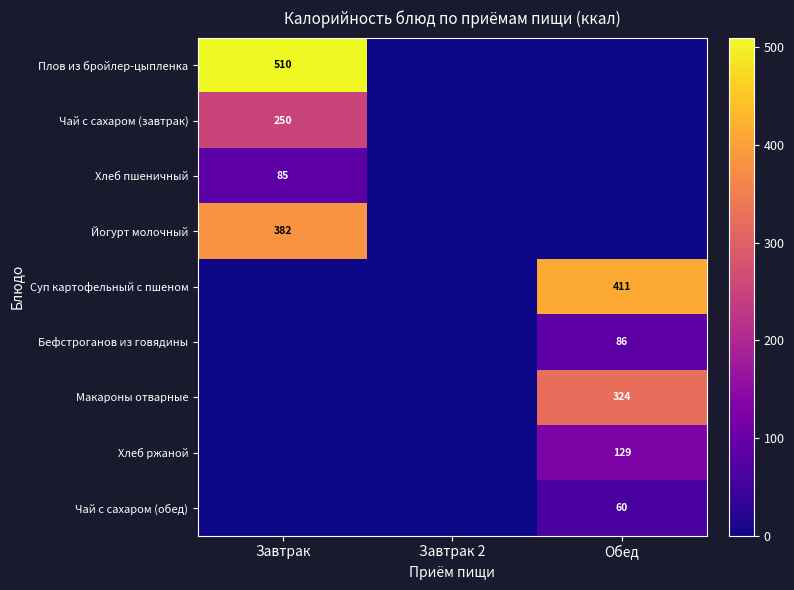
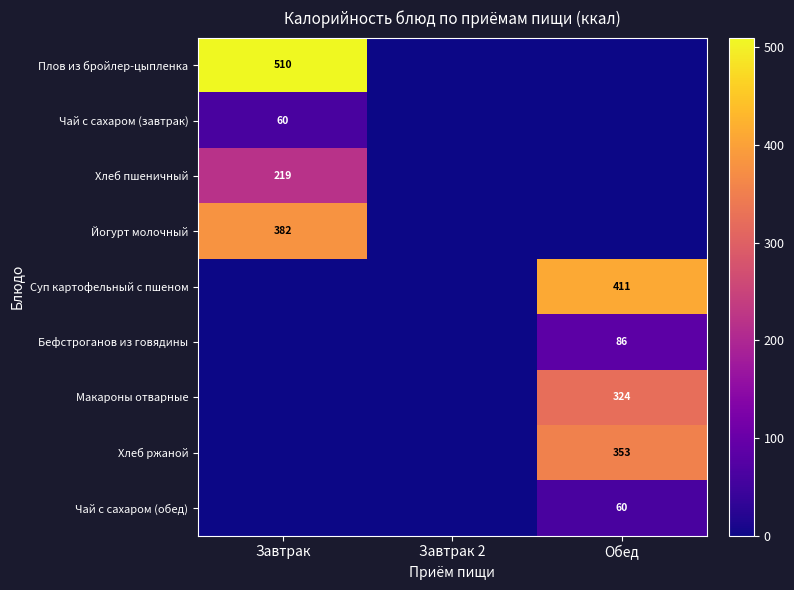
  {
    "Плов из бройлер-цыпленка": {
      "Завтрак": 510
    },
    "Чай с сахаром (завтрак)": {
-     "Завтрак": 250
+     "Завтрак": 60
    },
    "Хлеб пшеничный": {
-     "Завтрак": 85
+     "Завтрак": 219
    },
    "Йогурт молочный": {
      "Завтрак": 382
    },
    "Суп картофельный с пшеном": {
      "Обед": 411
    },
    "Бефстроганов из говядины": {
      "Обед": 86
    },
    "Макароны отварные": {
      "Обед": 324
    },
    "Хлеб ржаной": {
-     "Обед": 129
+     "Обед": 353
    },
    "Чай с сахаром (обед)": {
      "Обед": 60
    }
  }
